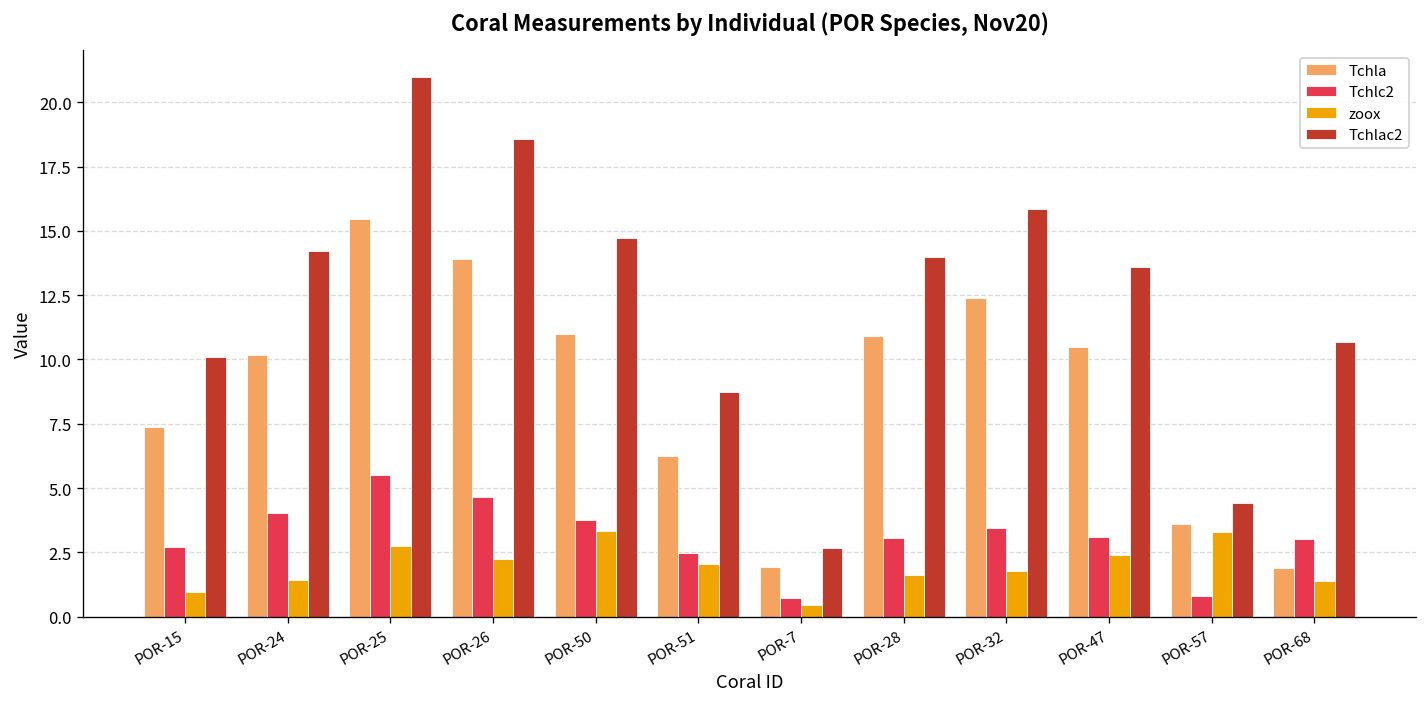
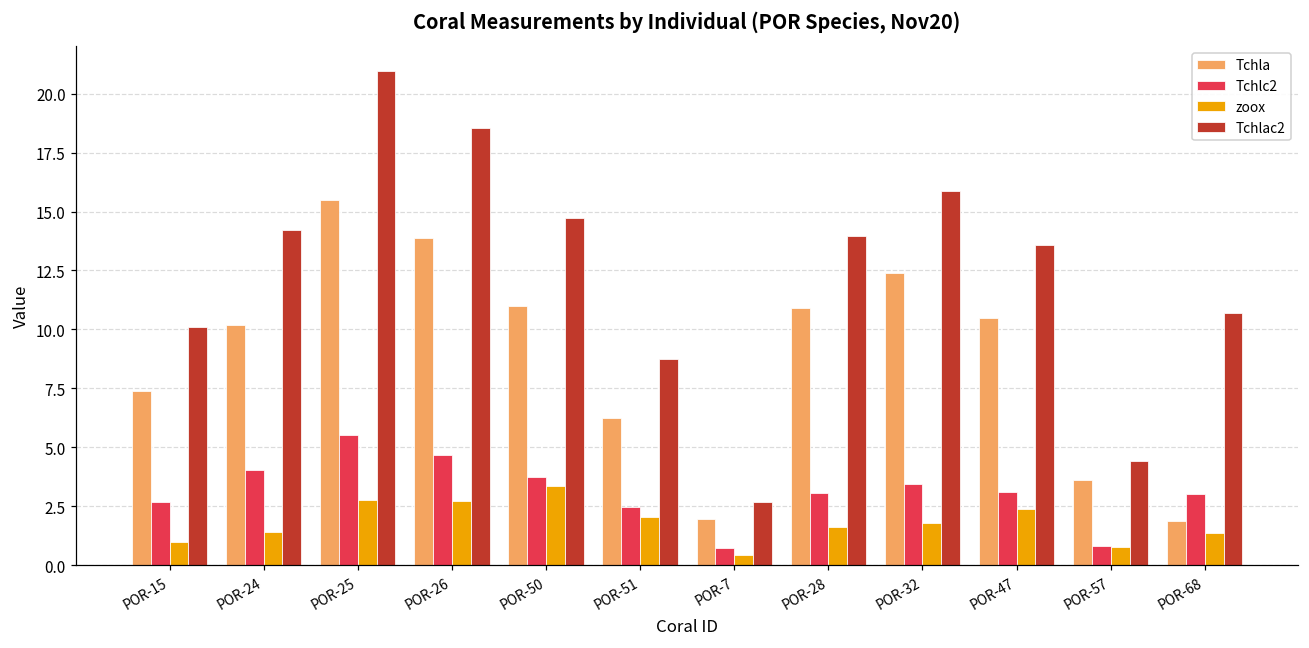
  {
    "Tchla": {
      "POR-15": 7.4,
      "POR-24": 10.2,
      "POR-25": 15.5,
      "POR-26": 13.9,
      "POR-50": 11.0,
      "POR-51": 6.2,
      "POR-7": 1.9,
      "POR-28": 10.9,
      "POR-32": 12.4,
      "POR-47": 10.5,
      "POR-57": 3.6,
      "POR-68": 1.9
    },
    "zoox": {
      "POR-15": 1.0,
      "POR-24": 1.4,
      "POR-25": 2.8,
-     "POR-26": 2.3,
+     "POR-26": 2.7,
      "POR-50": 3.3,
      "POR-51": 2.0,
      "POR-7": 0.4,
      "POR-28": 1.6,
      "POR-32": 1.8,
      "POR-47": 2.4,
-     "POR-57": 3.3,
+     "POR-57": 0.8,
      "POR-68": 1.4
    }
  }
